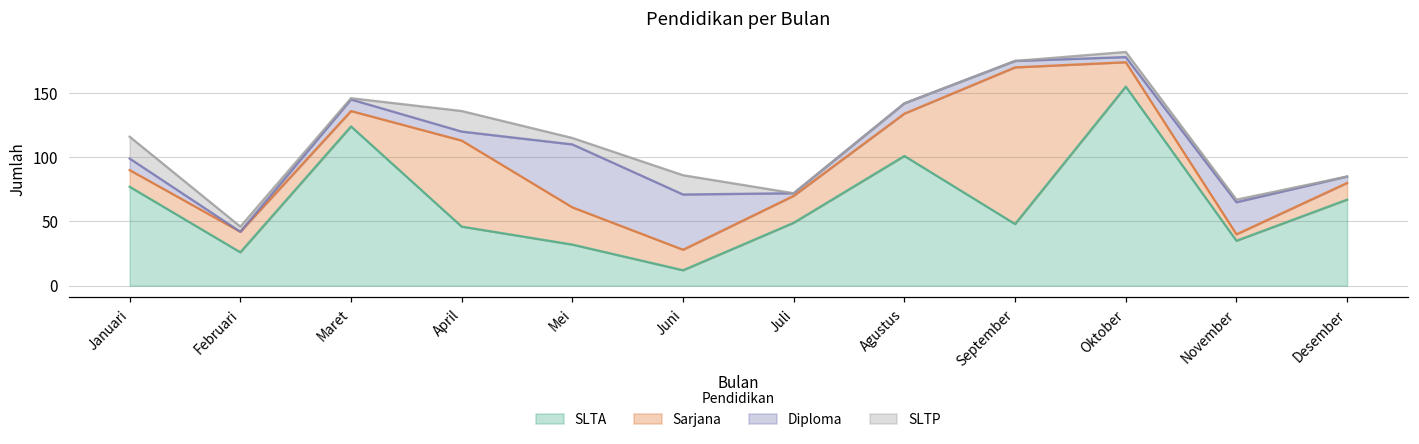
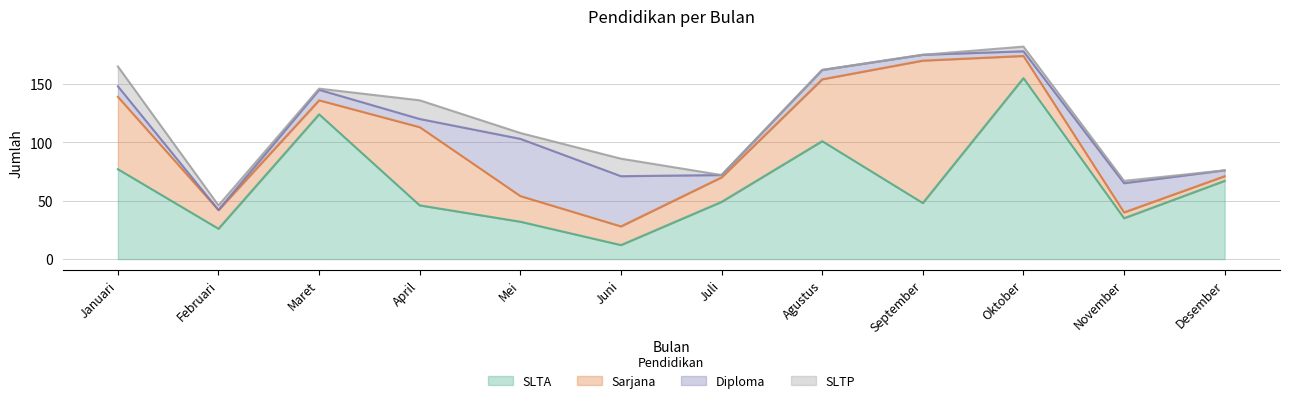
  {
    "Sarjana": {
-     "Januari": 13,
+     "Januari": 62,
      "Maret": 12,
      "April": 67,
-     "Mei": 29,
+     "Mei": 22,
      "Juni": 16,
-     "Agustus": 33,
+     "Agustus": 53,
      "September": 122,
      "Oktober": 19,
      "November": 5,
-     "Desember": 13
+     "Desember": 4
    }
  }
